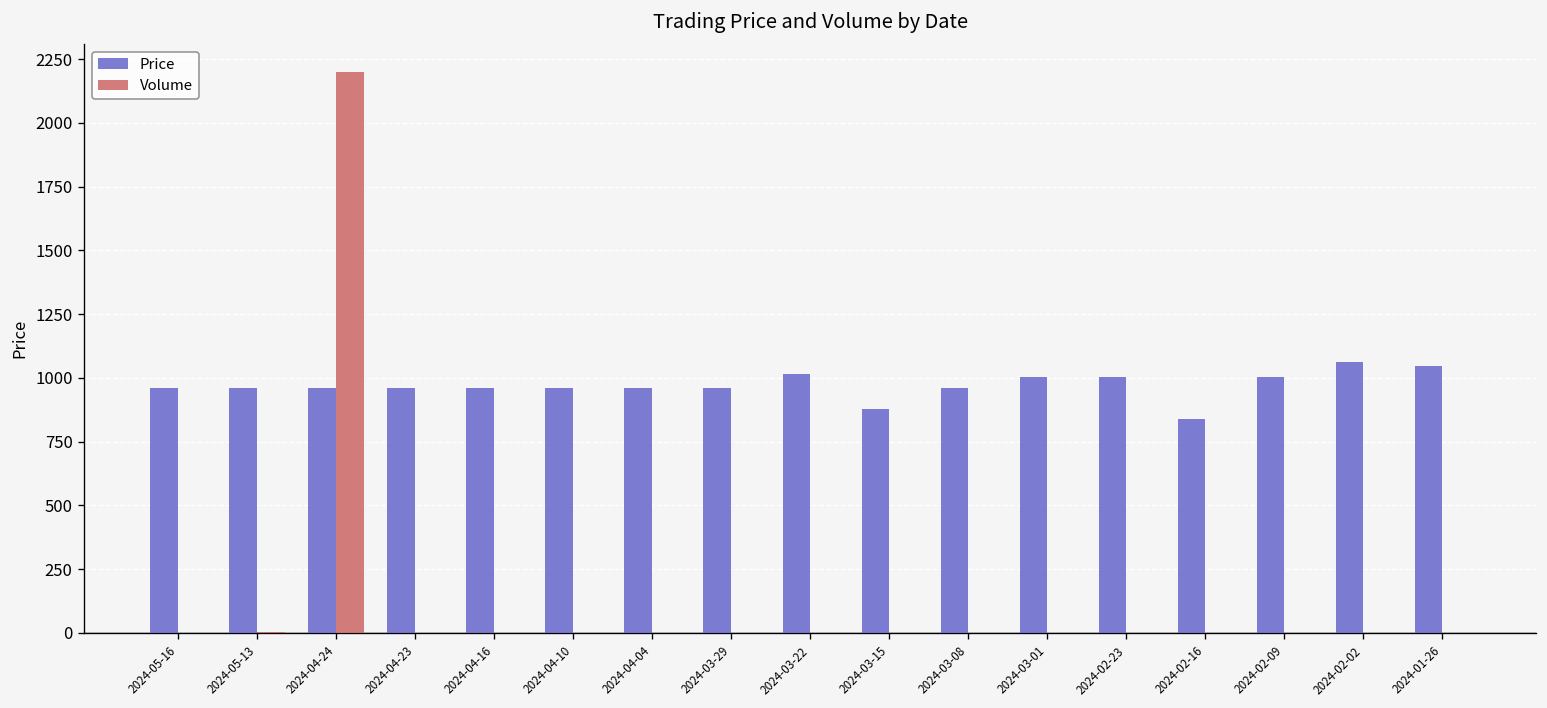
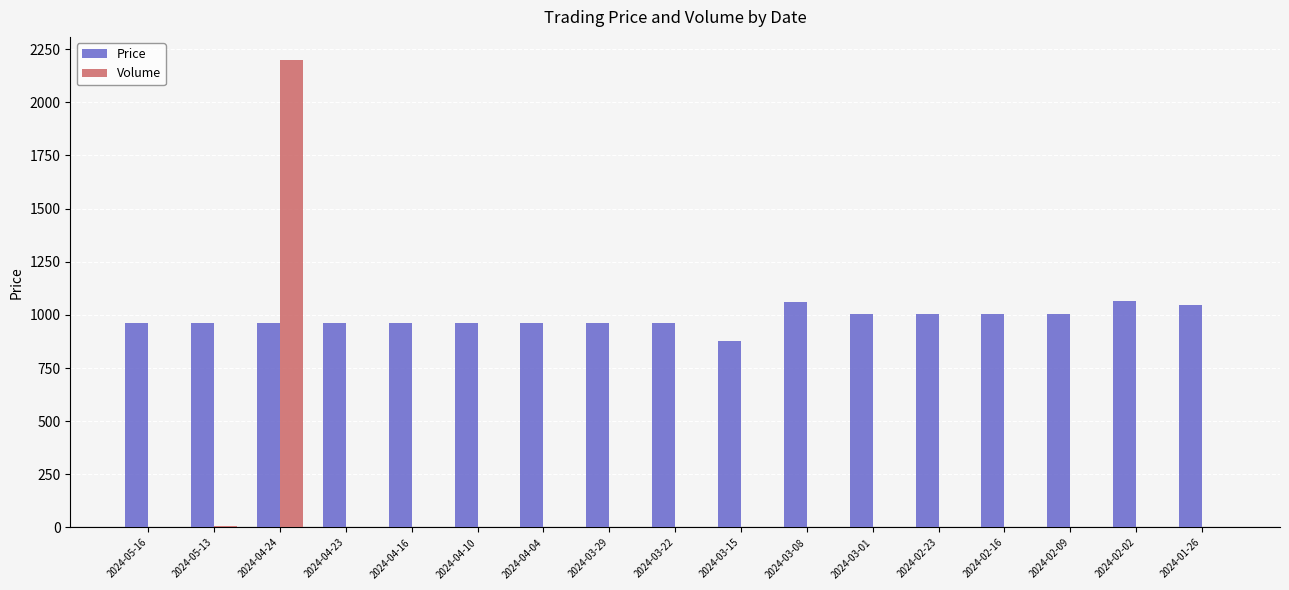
  {
    "Price": {
      "2024-05-16": 960,
      "2024-05-13": 960,
      "2024-04-24": 960,
      "2024-04-23": 960,
      "2024-04-16": 960,
      "2024-04-10": 960,
      "2024-04-04": 960,
      "2024-03-29": 960,
-     "2024-03-22": 1020,
+     "2024-03-22": 960,
      "2024-03-15": 880,
-     "2024-03-08": 960,
+     "2024-03-08": 1060,
      "2024-03-01": 1010,
      "2024-02-23": 1010,
-     "2024-02-16": 840,
+     "2024-02-16": 1010,
      "2024-02-09": 1010,
      "2024-02-02": 1060,
      "2024-01-26": 1050
    },
    "Volume": {
      "2024-05-16": 0,
      "2024-04-24": 2200,
      "2024-04-23": 0,
      "2024-04-16": 0,
      "2024-04-10": 0,
      "2024-04-04": 0,
      "2024-03-29": 0,
      "2024-03-22": 0,
      "2024-03-15": 0,
      "2024-03-08": 0,
      "2024-03-01": 0,
      "2024-02-23": 0,
      "2024-02-16": 0,
      "2024-02-09": 0,
      "2024-02-02": 0,
      "2024-01-26": 0
    }
  }
